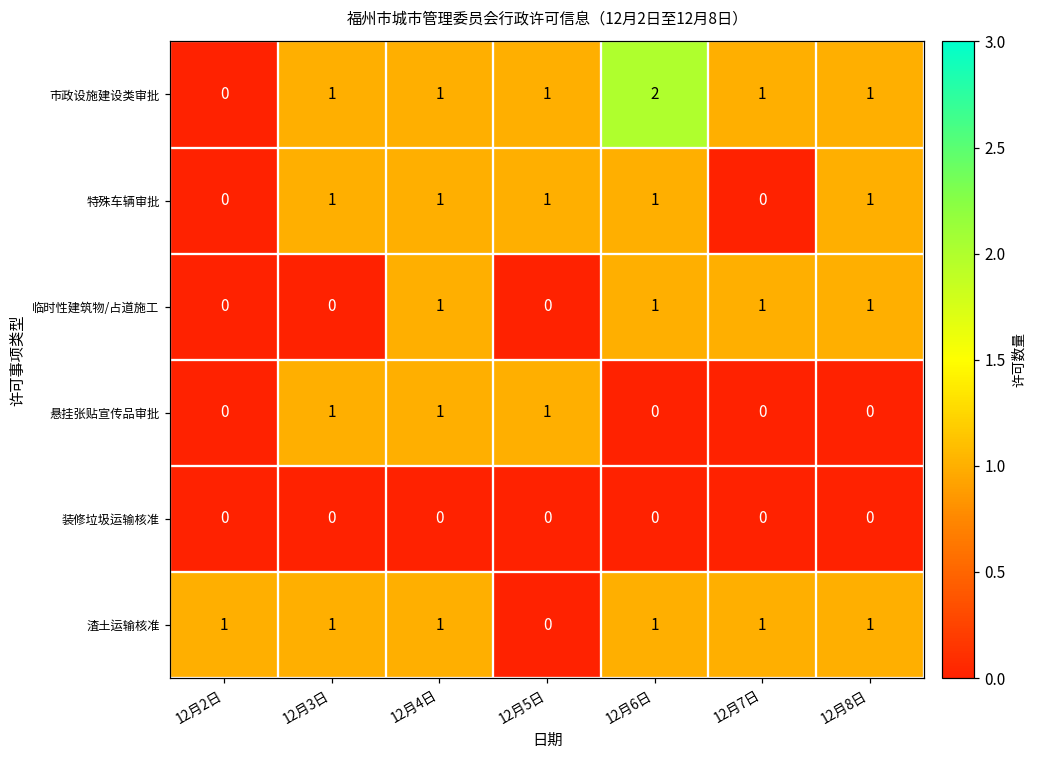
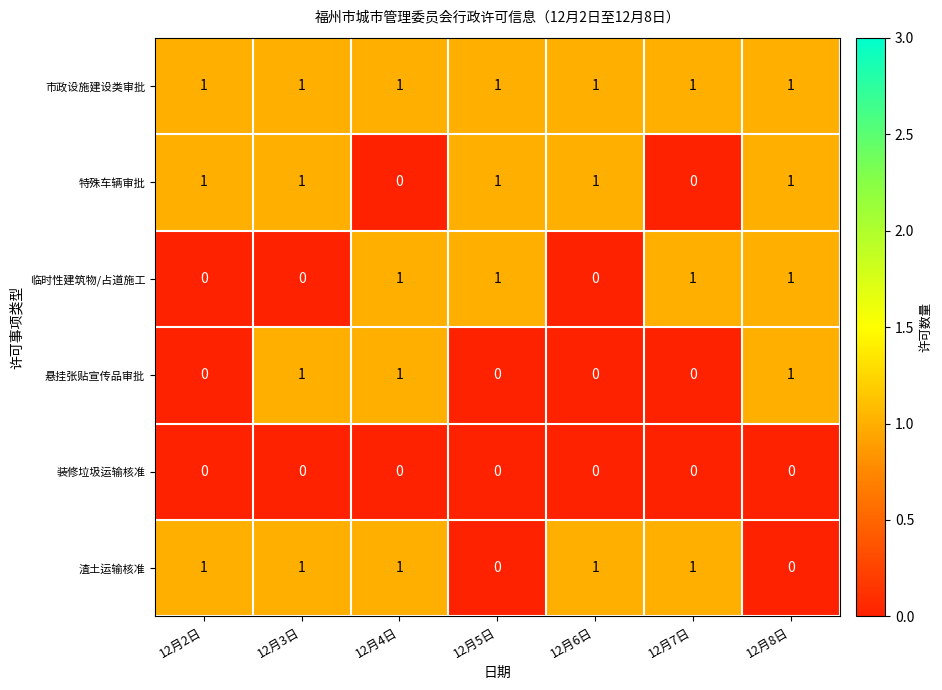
  {
    "市政设施建设类审批": {
-     "12月2日": 0,
+     "12月2日": 1,
      "12月3日": 1,
      "12月4日": 1,
      "12月5日": 1,
-     "12月6日": 2,
+     "12月6日": 1,
      "12月7日": 1,
      "12月8日": 1
    },
    "特殊车辆审批": {
-     "12月2日": 0,
+     "12月2日": 1,
      "12月3日": 1,
-     "12月4日": 1,
+     "12月4日": 0,
      "12月5日": 1,
      "12月6日": 1,
      "12月7日": 0,
      "12月8日": 1
    },
    "临时性建筑物/占道施工": {
      "12月2日": 0,
      "12月3日": 0,
      "12月4日": 1,
-     "12月5日": 0,
-     "12月6日": 1,
+     "12月5日": 1,
+     "12月6日": 0,
      "12月7日": 1,
      "12月8日": 1
    },
    "悬挂张贴宣传品审批": {
      "12月2日": 0,
      "12月3日": 1,
      "12月4日": 1,
-     "12月5日": 1,
+     "12月5日": 0,
      "12月6日": 0,
      "12月7日": 0,
-     "12月8日": 0
+     "12月8日": 1
    },
    "装修垃圾运输核准": {
      "12月2日": 0,
      "12月3日": 0,
      "12月4日": 0,
      "12月5日": 0,
      "12月6日": 0,
      "12月7日": 0,
      "12月8日": 0
    },
    "渣土运输核准": {
      "12月2日": 1,
      "12月3日": 1,
      "12月4日": 1,
      "12月5日": 0,
      "12月6日": 1,
      "12月7日": 1,
-     "12月8日": 1
+     "12月8日": 0
    }
  }
